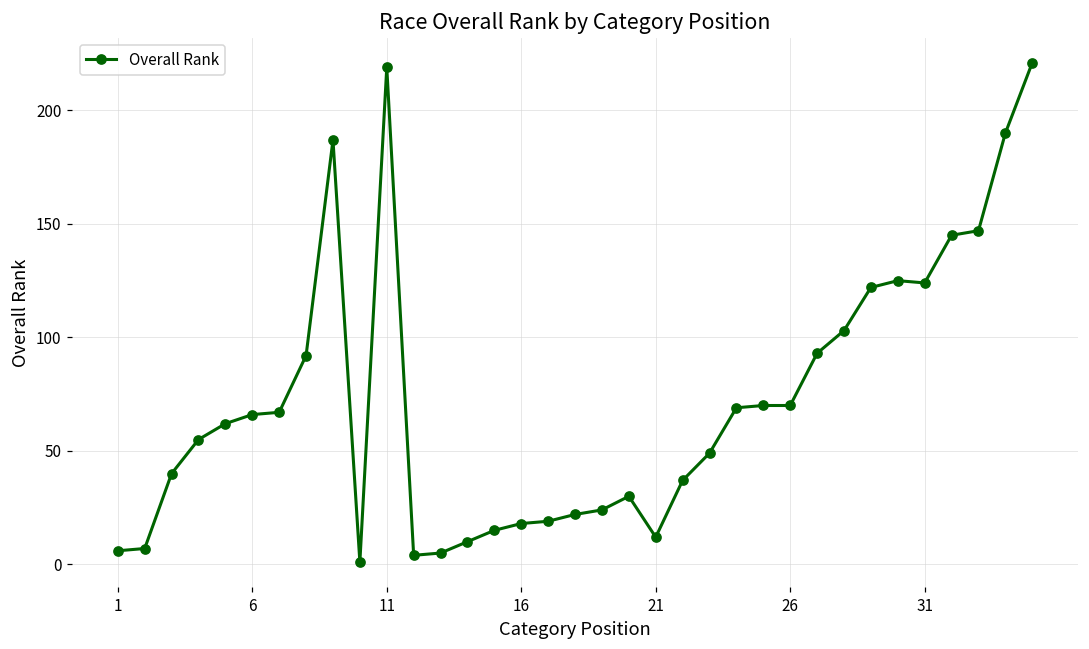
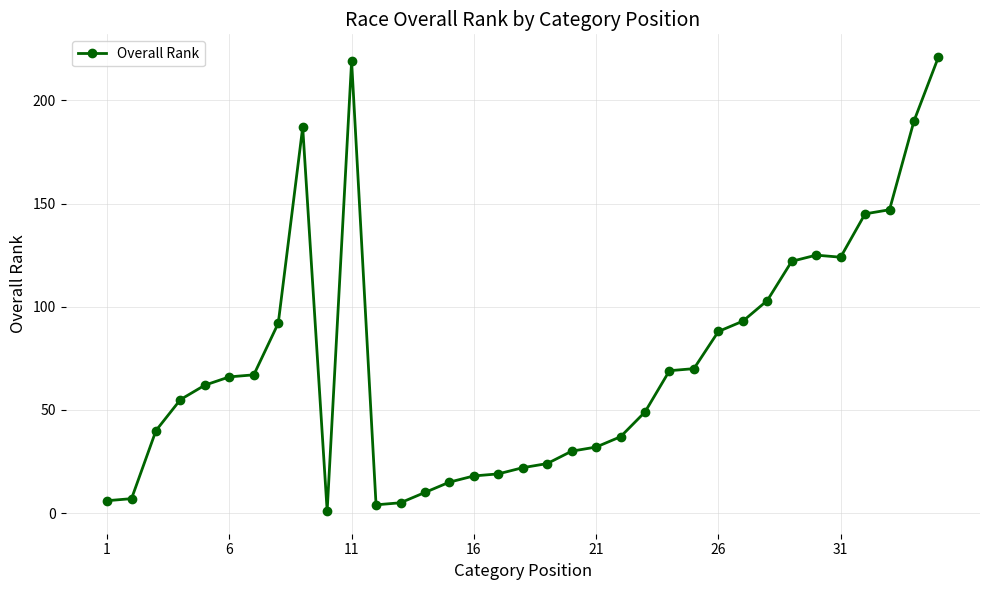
  {
    "1": 6,
    "6": 66,
    "11": 219,
    "16": 18,
-   "21": 12,
-   "26": 70,
+   "21": 32,
+   "26": 88,
    "31": 124
  }
